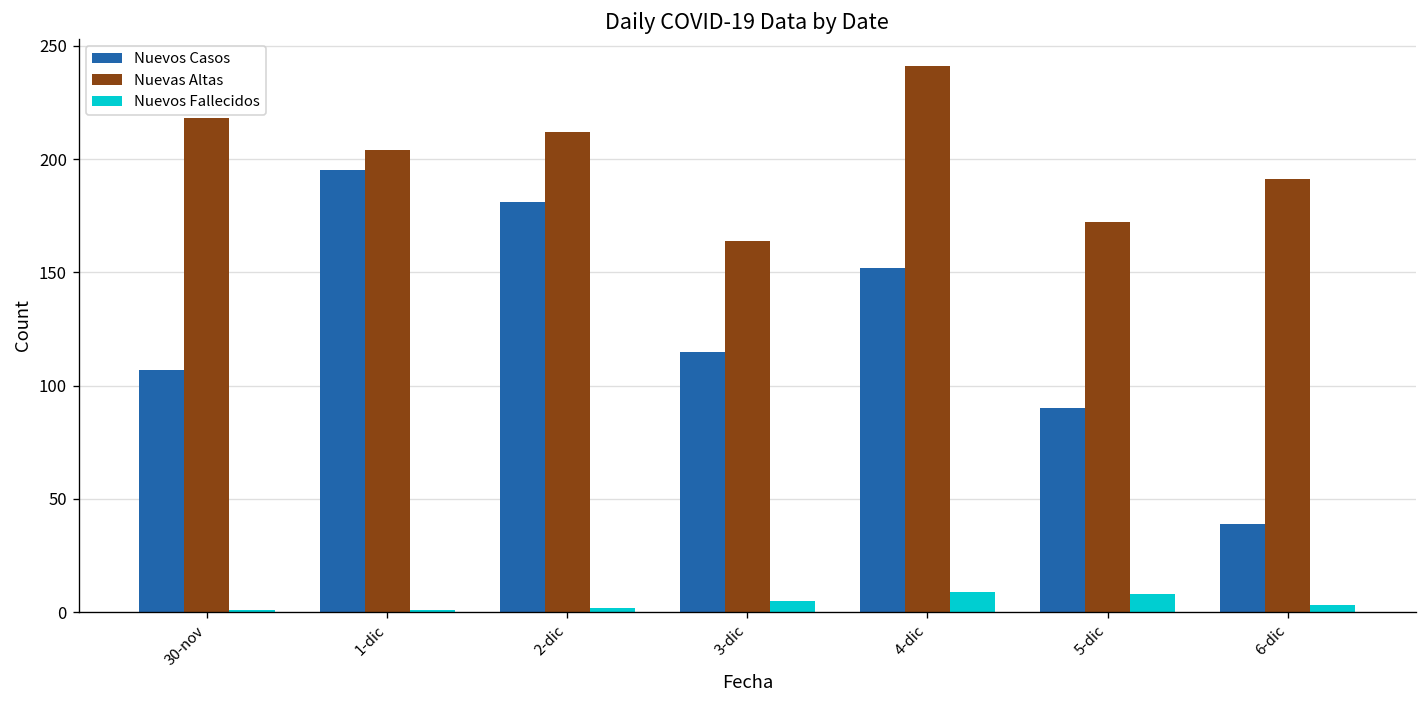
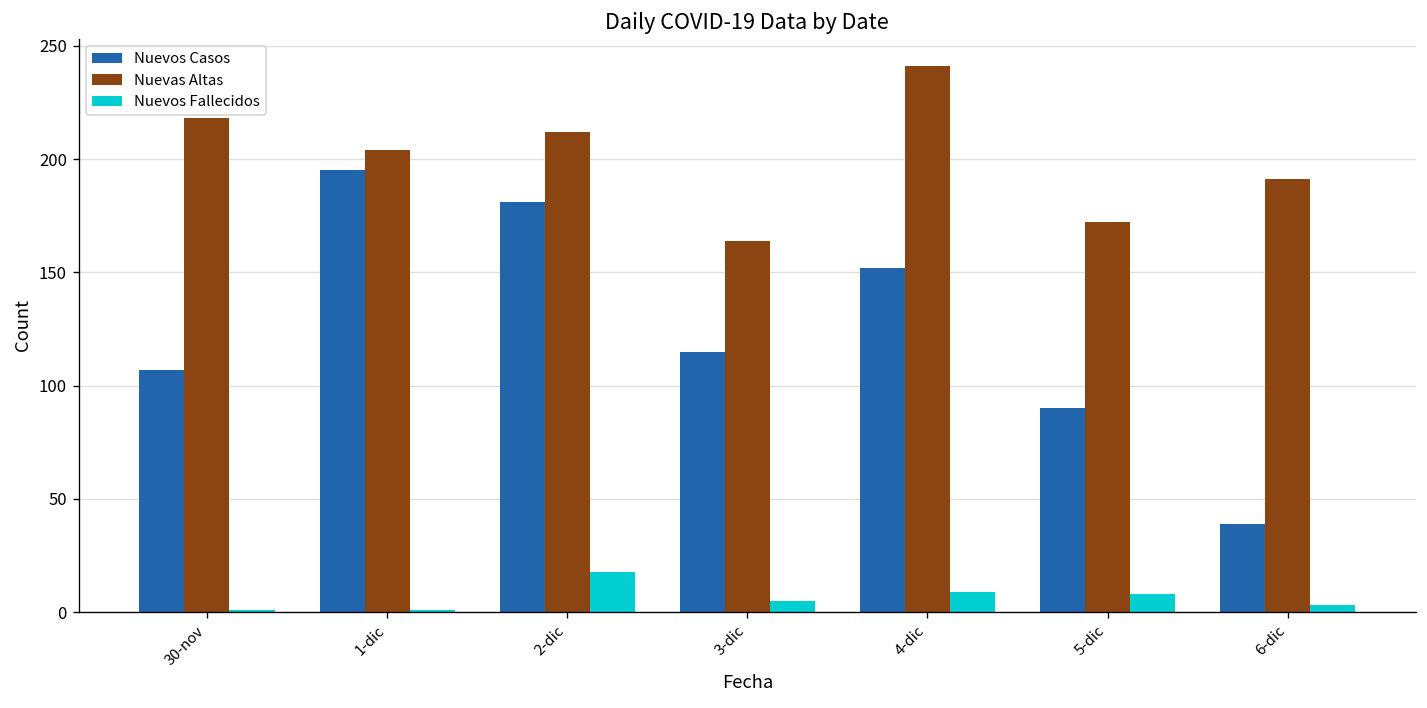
  {
    "Nuevos Casos": {
      "30-nov": 107,
      "1-dic": 195,
      "2-dic": 181,
      "3-dic": 115,
      "4-dic": 152,
      "5-dic": 90,
      "6-dic": 39
    },
    "Nuevas Altas": {
      "1-dic": 204,
      "2-dic": 212,
      "3-dic": 164,
      "4-dic": 241,
      "5-dic": 172,
      "6-dic": 191
    },
    "Nuevos Fallecidos": {
-     "2-dic": 2,
+     "2-dic": 18,
      "3-dic": 5,
      "4-dic": 9,
      "5-dic": 8,
      "6-dic": 3
    }
  }
